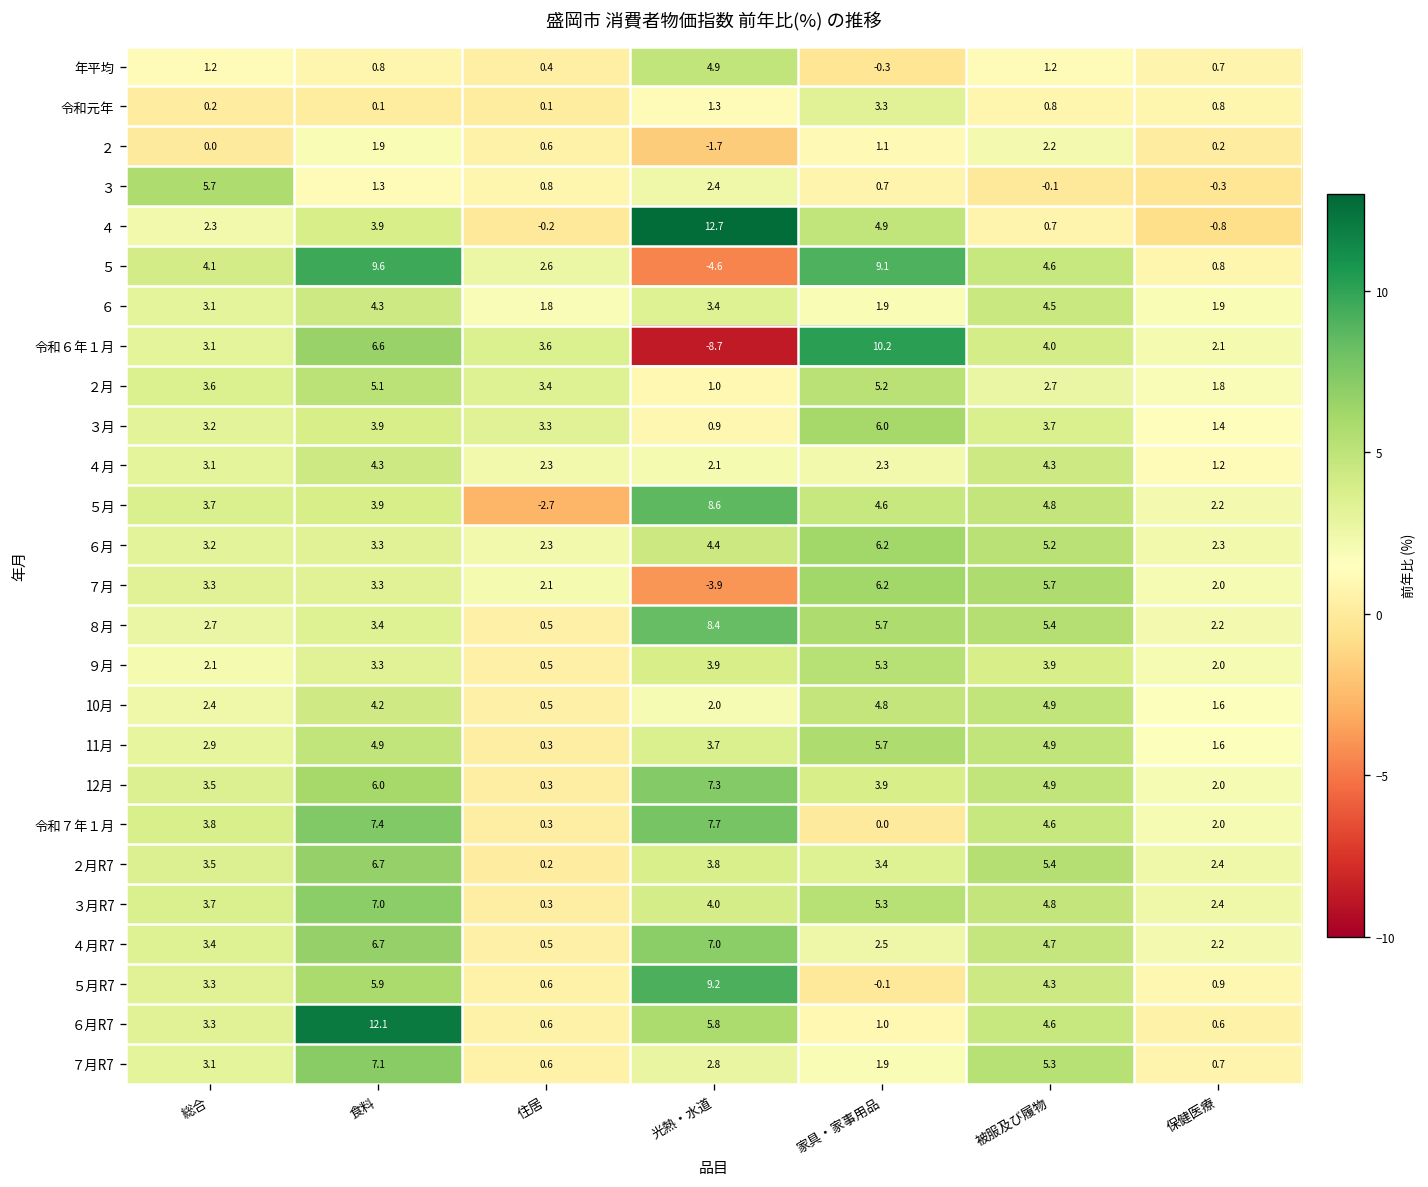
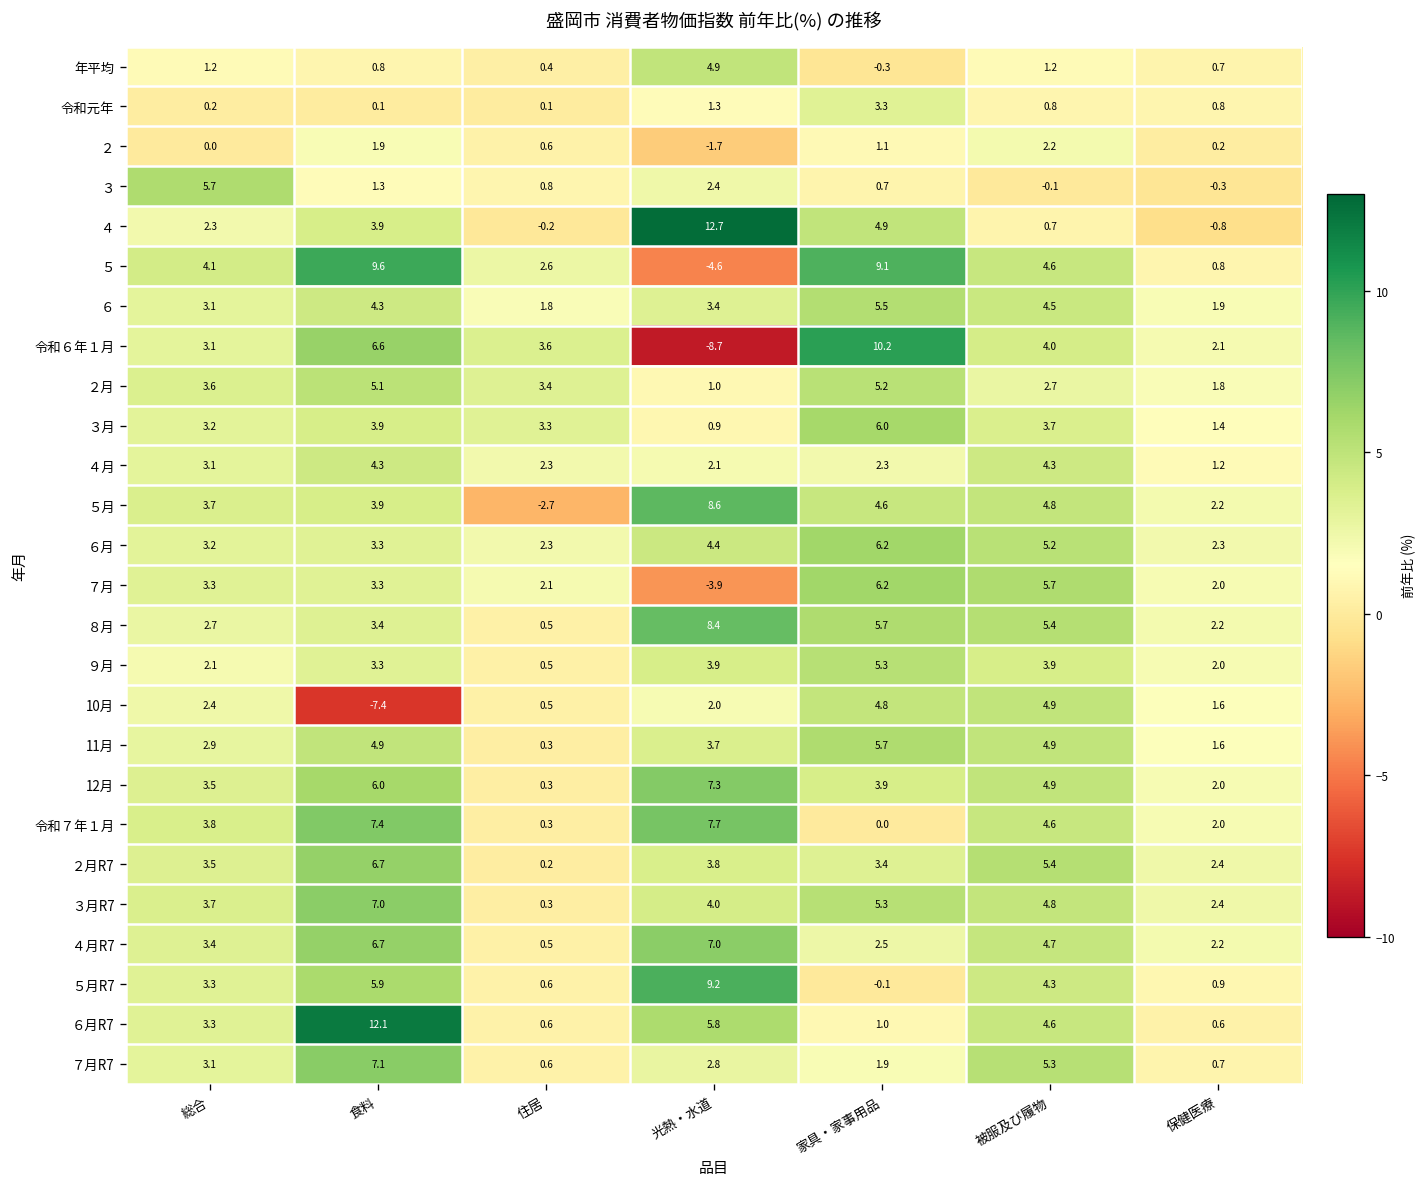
  {
    "年平均": {
      "総合": 1.2,
      "食料": 0.8,
      "住居": 0.4,
      "光熱・水道": 4.9,
      "家具・家事用品": -0.3,
      "被服及び履物": 1.2,
      "保健医療": 0.7
    },
    "令和元年": {
      "総合": 0.2,
      "食料": 0.1,
      "住居": 0.1,
      "光熱・水道": 1.3,
      "家具・家事用品": 3.3,
      "被服及び履物": 0.8,
      "保健医療": 0.8
    },
    "２": {
      "総合": 0.0,
      "食料": 1.9,
      "住居": 0.6,
      "光熱・水道": -1.7,
      "家具・家事用品": 1.1,
      "被服及び履物": 2.2,
      "保健医療": 0.2
    },
    "３": {
      "総合": 5.7,
      "食料": 1.3,
      "住居": 0.8,
      "光熱・水道": 2.4,
      "家具・家事用品": 0.7,
      "被服及び履物": -0.1,
      "保健医療": -0.3
    },
    "４": {
      "総合": 2.3,
      "食料": 3.9,
      "住居": -0.2,
      "光熱・水道": 12.7,
      "家具・家事用品": 4.9,
      "被服及び履物": 0.7,
      "保健医療": -0.8
    },
    "５": {
      "総合": 4.1,
      "食料": 9.6,
      "住居": 2.6,
      "光熱・水道": -4.6,
      "家具・家事用品": 9.1,
      "被服及び履物": 4.6,
      "保健医療": 0.8
    },
    "６": {
      "総合": 3.1,
      "食料": 4.3,
      "住居": 1.8,
      "光熱・水道": 3.4,
-     "家具・家事用品": 1.9,
+     "家具・家事用品": 5.5,
      "被服及び履物": 4.5,
      "保健医療": 1.9
    },
    "令和６年１月": {
      "総合": 3.1,
      "食料": 6.6,
      "住居": 3.6,
      "光熱・水道": -8.7,
      "家具・家事用品": 10.2,
      "被服及び履物": 4.0,
      "保健医療": 2.1
    },
    "２月": {
      "総合": 3.6,
      "食料": 5.1,
      "住居": 3.4,
      "光熱・水道": 1.0,
      "家具・家事用品": 5.2,
      "被服及び履物": 2.7,
      "保健医療": 1.8
    },
    "３月": {
      "総合": 3.2,
      "食料": 3.9,
      "住居": 3.3,
      "光熱・水道": 0.9,
      "家具・家事用品": 6.0,
      "被服及び履物": 3.7,
      "保健医療": 1.4
    },
    "４月": {
      "総合": 3.1,
      "食料": 4.3,
      "住居": 2.3,
      "光熱・水道": 2.1,
      "家具・家事用品": 2.3,
      "被服及び履物": 4.3,
      "保健医療": 1.2
    },
    "５月": {
      "総合": 3.7,
      "食料": 3.9,
      "住居": -2.7,
      "光熱・水道": 8.6,
      "家具・家事用品": 4.6,
      "被服及び履物": 4.8,
      "保健医療": 2.2
    },
    "６月": {
      "総合": 3.2,
      "食料": 3.3,
      "住居": 2.3,
      "光熱・水道": 4.4,
      "家具・家事用品": 6.2,
      "被服及び履物": 5.2,
      "保健医療": 2.3
    },
    "７月": {
      "総合": 3.3,
      "食料": 3.3,
      "住居": 2.1,
      "光熱・水道": -3.9,
      "家具・家事用品": 6.2,
      "被服及び履物": 5.7,
      "保健医療": 2.0
    },
    "８月": {
      "総合": 2.7,
      "食料": 3.4,
      "住居": 0.5,
      "光熱・水道": 8.4,
      "家具・家事用品": 5.7,
      "被服及び履物": 5.4,
      "保健医療": 2.2
    },
    "９月": {
      "総合": 2.1,
      "食料": 3.3,
      "住居": 0.5,
      "光熱・水道": 3.9,
      "家具・家事用品": 5.3,
      "被服及び履物": 3.9,
      "保健医療": 2.0
    },
    "10月": {
      "総合": 2.4,
-     "食料": 4.2,
+     "食料": -7.4,
      "住居": 0.5,
      "光熱・水道": 2.0,
      "家具・家事用品": 4.8,
      "被服及び履物": 4.9,
      "保健医療": 1.6
    },
    "11月": {
      "総合": 2.9,
      "食料": 4.9,
      "住居": 0.3,
      "光熱・水道": 3.7,
      "家具・家事用品": 5.7,
      "被服及び履物": 4.9,
      "保健医療": 1.6
    },
    "12月": {
      "総合": 3.5,
      "食料": 6.0,
      "住居": 0.3,
      "光熱・水道": 7.3,
      "家具・家事用品": 3.9,
      "被服及び履物": 4.9,
      "保健医療": 2.0
    },
    "令和７年１月": {
      "総合": 3.8,
      "食料": 7.4,
      "住居": 0.3,
      "光熱・水道": 7.7,
      "家具・家事用品": 0.0,
      "被服及び履物": 4.6,
      "保健医療": 2.0
    },
    "２月R7": {
      "総合": 3.5,
      "食料": 6.7,
      "住居": 0.2,
      "光熱・水道": 3.8,
      "家具・家事用品": 3.4,
      "被服及び履物": 5.4,
      "保健医療": 2.4
    },
    "３月R7": {
      "総合": 3.7,
      "食料": 7.0,
      "住居": 0.3,
      "光熱・水道": 4.0,
      "家具・家事用品": 5.3,
      "被服及び履物": 4.8,
      "保健医療": 2.4
    },
    "４月R7": {
      "総合": 3.4,
      "食料": 6.7,
      "住居": 0.5,
      "光熱・水道": 7.0,
      "家具・家事用品": 2.5,
      "被服及び履物": 4.7,
      "保健医療": 2.2
    },
    "５月R7": {
      "総合": 3.3,
      "食料": 5.9,
      "住居": 0.6,
      "光熱・水道": 9.2,
      "家具・家事用品": -0.1,
      "被服及び履物": 4.3,
      "保健医療": 0.9
    },
    "６月R7": {
      "総合": 3.3,
      "食料": 12.1,
      "住居": 0.6,
      "光熱・水道": 5.8,
      "家具・家事用品": 1.0,
      "被服及び履物": 4.6,
      "保健医療": 0.6
    },
    "７月R7": {
      "総合": 3.1,
      "食料": 7.1,
      "住居": 0.6,
      "光熱・水道": 2.8,
      "家具・家事用品": 1.9,
      "被服及び履物": 5.3,
      "保健医療": 0.7
    }
  }
